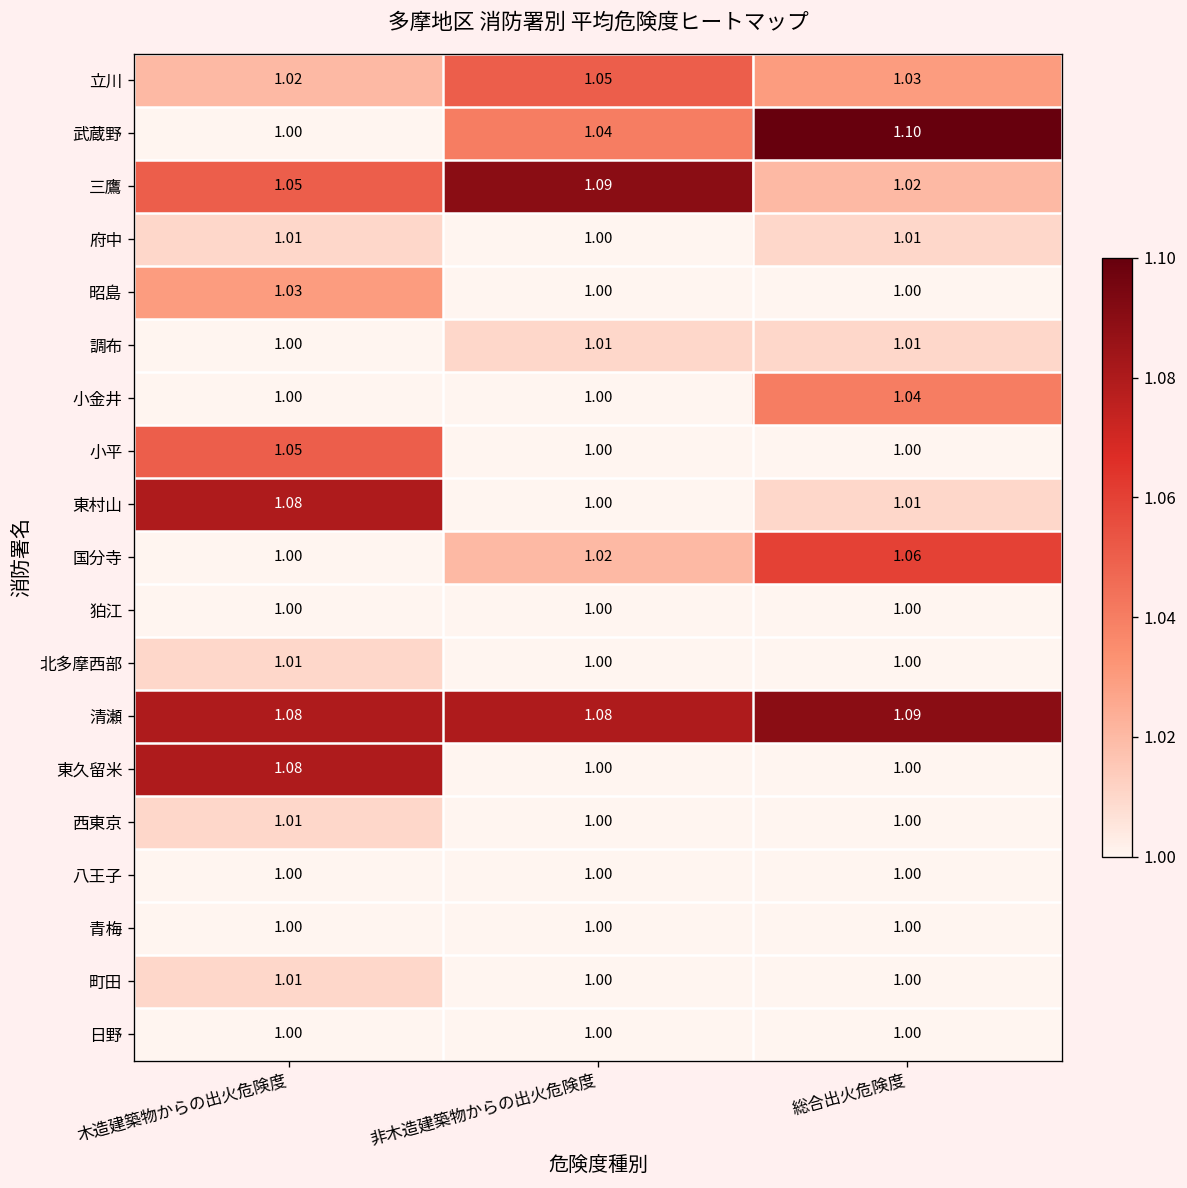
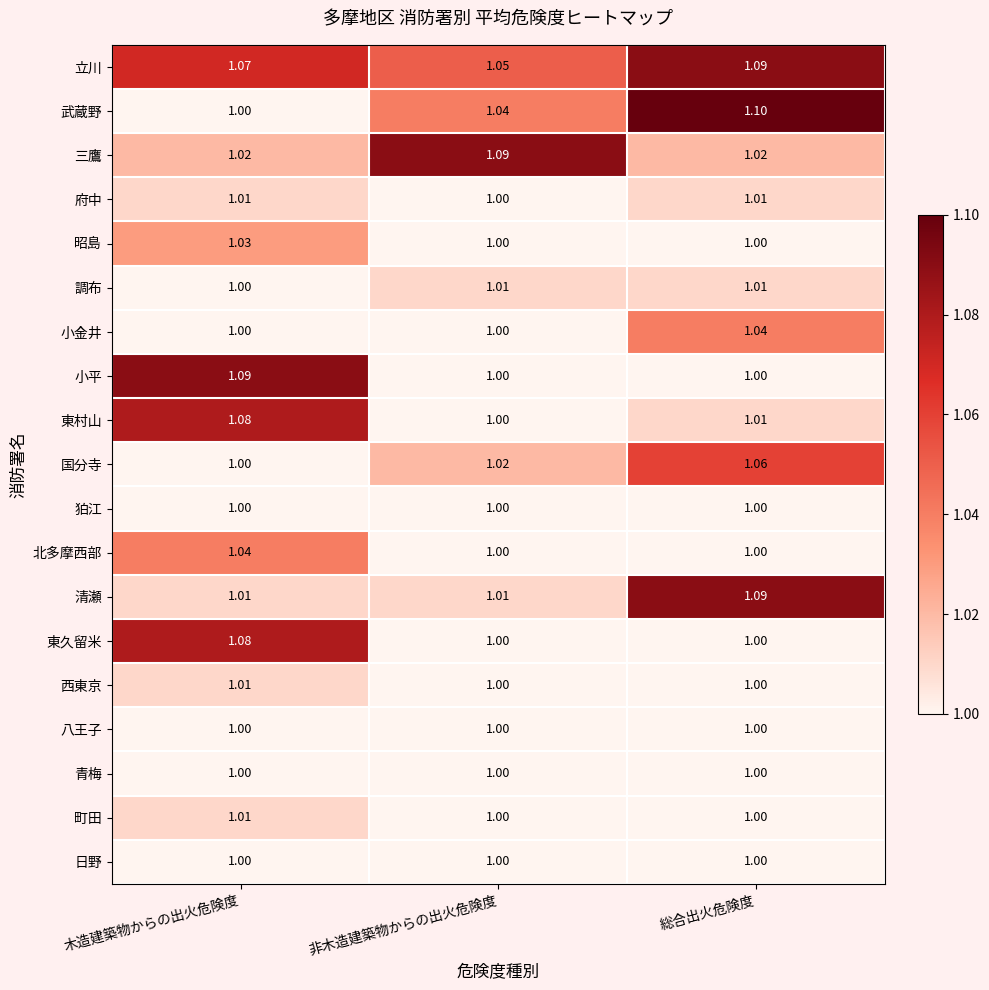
  {
    "立川": {
-     "木造建築物からの出火危険度": 1.02,
+     "木造建築物からの出火危険度": 1.07,
      "非木造建築物からの出火危険度": 1.05,
-     "総合出火危険度": 1.03
+     "総合出火危険度": 1.09
    },
    "武蔵野": {
      "木造建築物からの出火危険度": 1.00,
      "非木造建築物からの出火危険度": 1.04,
      "総合出火危険度": 1.10
    },
    "三鷹": {
-     "木造建築物からの出火危険度": 1.05,
+     "木造建築物からの出火危険度": 1.02,
      "非木造建築物からの出火危険度": 1.09,
      "総合出火危険度": 1.02
    },
    "府中": {
      "木造建築物からの出火危険度": 1.01,
      "非木造建築物からの出火危険度": 1.00,
      "総合出火危険度": 1.01
    },
    "昭島": {
      "木造建築物からの出火危険度": 1.03,
      "非木造建築物からの出火危険度": 1.00,
      "総合出火危険度": 1.00
    },
    "調布": {
      "木造建築物からの出火危険度": 1.00,
      "非木造建築物からの出火危険度": 1.01,
      "総合出火危険度": 1.01
    },
    "小金井": {
      "木造建築物からの出火危険度": 1.00,
      "非木造建築物からの出火危険度": 1.00,
      "総合出火危険度": 1.04
    },
    "小平": {
-     "木造建築物からの出火危険度": 1.05,
+     "木造建築物からの出火危険度": 1.09,
      "非木造建築物からの出火危険度": 1.00,
      "総合出火危険度": 1.00
    },
    "東村山": {
      "木造建築物からの出火危険度": 1.08,
      "非木造建築物からの出火危険度": 1.00,
      "総合出火危険度": 1.01
    },
    "国分寺": {
      "木造建築物からの出火危険度": 1.00,
      "非木造建築物からの出火危険度": 1.02,
      "総合出火危険度": 1.06
    },
    "狛江": {
      "木造建築物からの出火危険度": 1.00,
      "非木造建築物からの出火危険度": 1.00,
      "総合出火危険度": 1.00
    },
    "北多摩西部": {
-     "木造建築物からの出火危険度": 1.01,
+     "木造建築物からの出火危険度": 1.04,
      "非木造建築物からの出火危険度": 1.00,
      "総合出火危険度": 1.00
    },
    "清瀬": {
-     "木造建築物からの出火危険度": 1.08,
-     "非木造建築物からの出火危険度": 1.08,
+     "木造建築物からの出火危険度": 1.01,
+     "非木造建築物からの出火危険度": 1.01,
      "総合出火危険度": 1.09
    },
    "東久留米": {
      "木造建築物からの出火危険度": 1.08,
      "非木造建築物からの出火危険度": 1.00,
      "総合出火危険度": 1.00
    },
    "西東京": {
      "木造建築物からの出火危険度": 1.01,
      "非木造建築物からの出火危険度": 1.00,
      "総合出火危険度": 1.00
    },
    "八王子": {
      "木造建築物からの出火危険度": 1.00,
      "非木造建築物からの出火危険度": 1.00,
      "総合出火危険度": 1.00
    },
    "青梅": {
      "木造建築物からの出火危険度": 1.00,
      "非木造建築物からの出火危険度": 1.00,
      "総合出火危険度": 1.00
    },
    "町田": {
      "木造建築物からの出火危険度": 1.01,
      "非木造建築物からの出火危険度": 1.00,
      "総合出火危険度": 1.00
    },
    "日野": {
      "木造建築物からの出火危険度": 1.00,
      "非木造建築物からの出火危険度": 1.00,
      "総合出火危険度": 1.00
    }
  }
